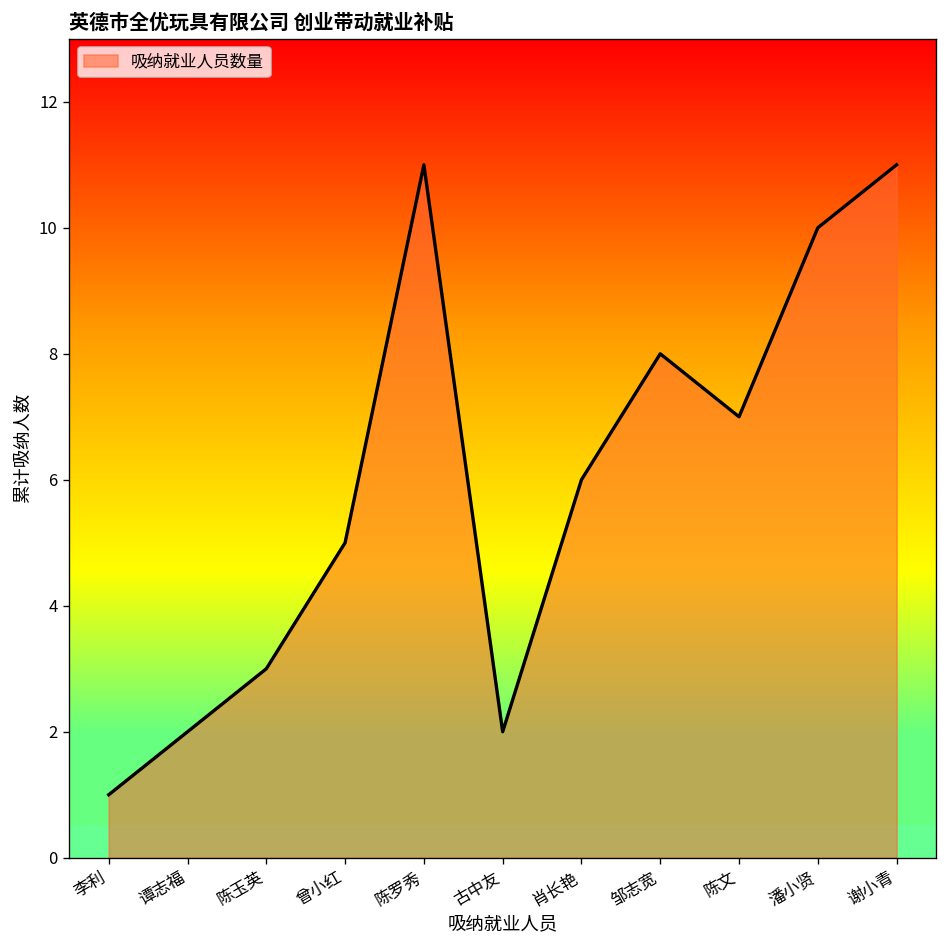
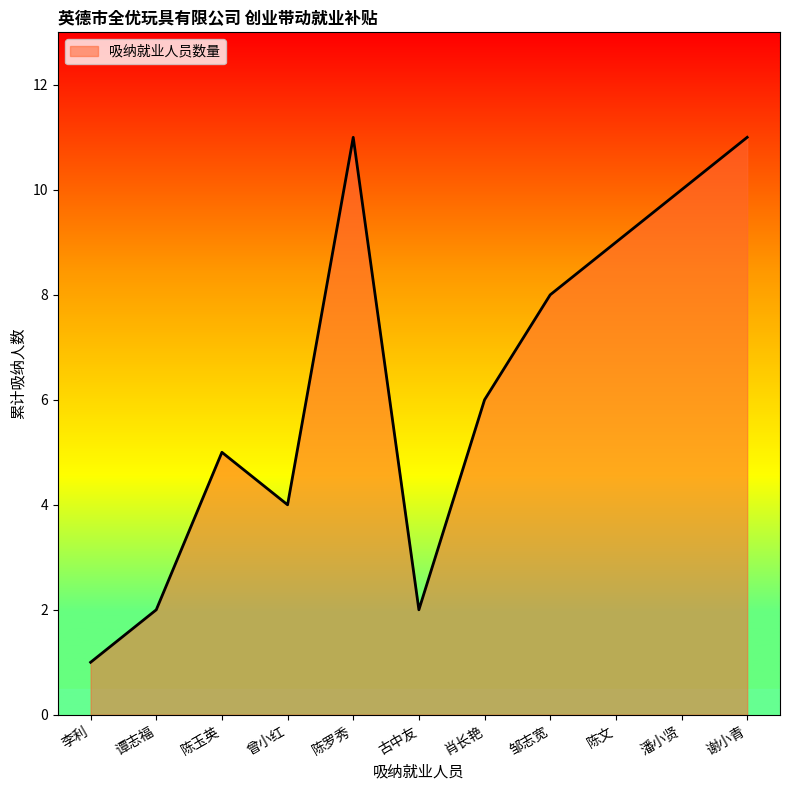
  {
    "李利": 1,
    "谭志福": 2,
-   "陈玉英": 3,
-   "曾小红": 5,
+   "陈玉英": 5,
+   "曾小红": 4,
    "陈罗秀": 11,
    "古中友": 2,
    "肖长艳": 6,
    "邹志宽": 8,
-   "陈文": 7,
+   "陈文": 9,
    "潘小贤": 10,
    "谢小青": 11
  }
